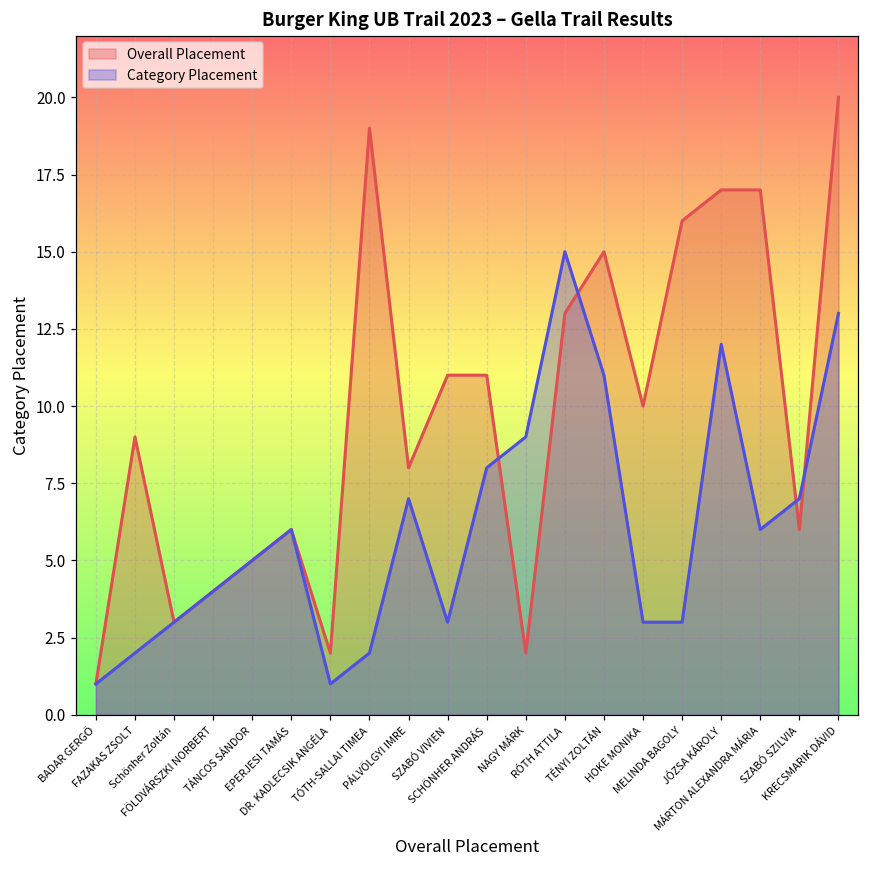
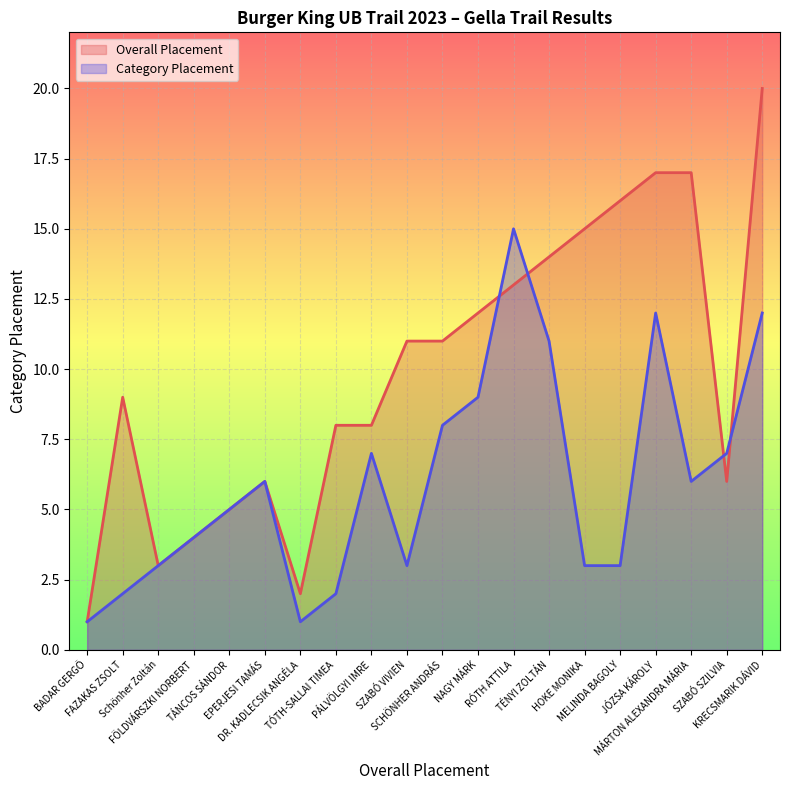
  {
    "Overall Placement": {
      "FAZAKAS ZSOLT": 9,
      "DR. KADLECSIK ANGÉLA": 2,
-     "TÓTH-SALLAI TIMEA": 19,
+     "TÓTH-SALLAI TIMEA": 8,
      "PÁLVÖLGYI IMRE": 8,
      "SZABÓ VIVIEN": 11,
      "SCHÖNHER ANDRÁS": 11,
-     "NAGY MÁRK": 2,
+     "NAGY MÁRK": 12,
      "RÓTH ATTILA": 13,
-     "TÉNYI ZOLTÁN": 15,
-     "HOKE MONIKA": 10,
+     "TÉNYI ZOLTÁN": 14,
+     "HOKE MONIKA": 15,
      "MELINDA BAGOLY": 16,
      "JÓZSA KÁROLY": 17,
      "MÁRTON ALEXANDRA MÁRIA": 17,
      "SZABÓ SZILVIA": 6,
      "KRECSMARIK DÁVID": 20
    },
    "Category Placement": {
      "FAZAKAS ZSOLT": 2,
      "DR. KADLECSIK ANGÉLA": 1,
      "TÓTH-SALLAI TIMEA": 2,
      "PÁLVÖLGYI IMRE": 7,
      "SZABÓ VIVIEN": 3,
      "SCHÖNHER ANDRÁS": 8,
      "NAGY MÁRK": 9,
      "RÓTH ATTILA": 15,
      "TÉNYI ZOLTÁN": 11,
      "HOKE MONIKA": 3,
      "MELINDA BAGOLY": 3,
      "JÓZSA KÁROLY": 12,
      "MÁRTON ALEXANDRA MÁRIA": 6,
      "SZABÓ SZILVIA": 7,
-     "KRECSMARIK DÁVID": 13
+     "KRECSMARIK DÁVID": 12
    }
  }
